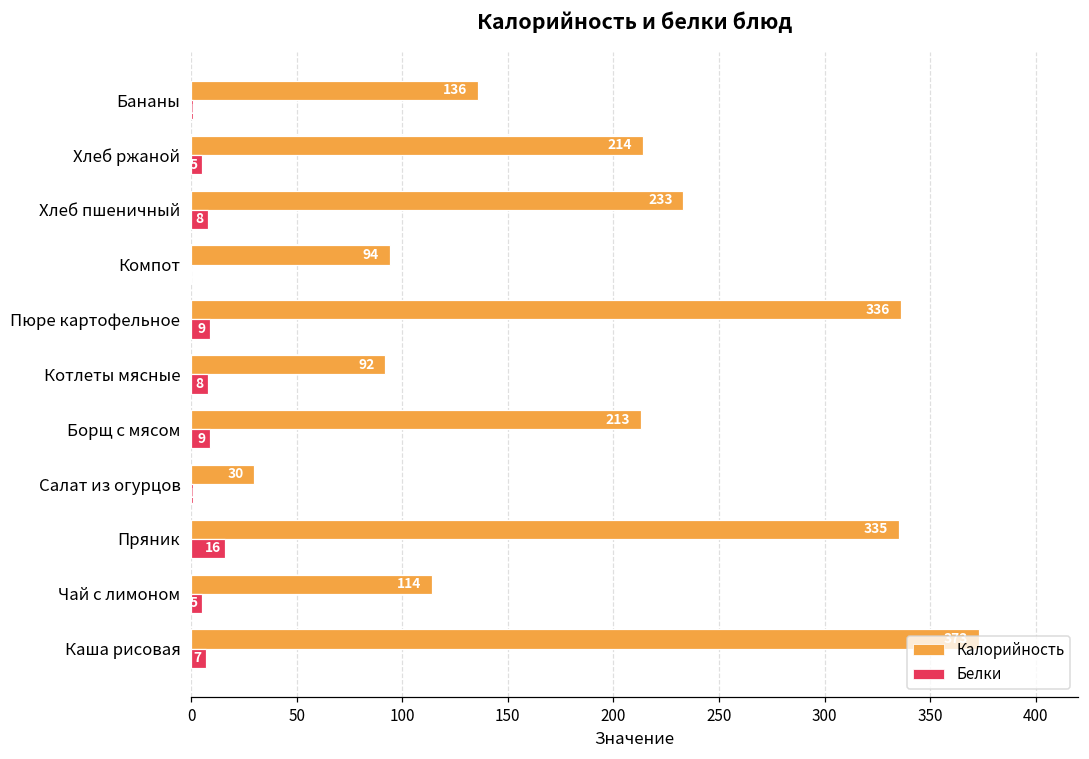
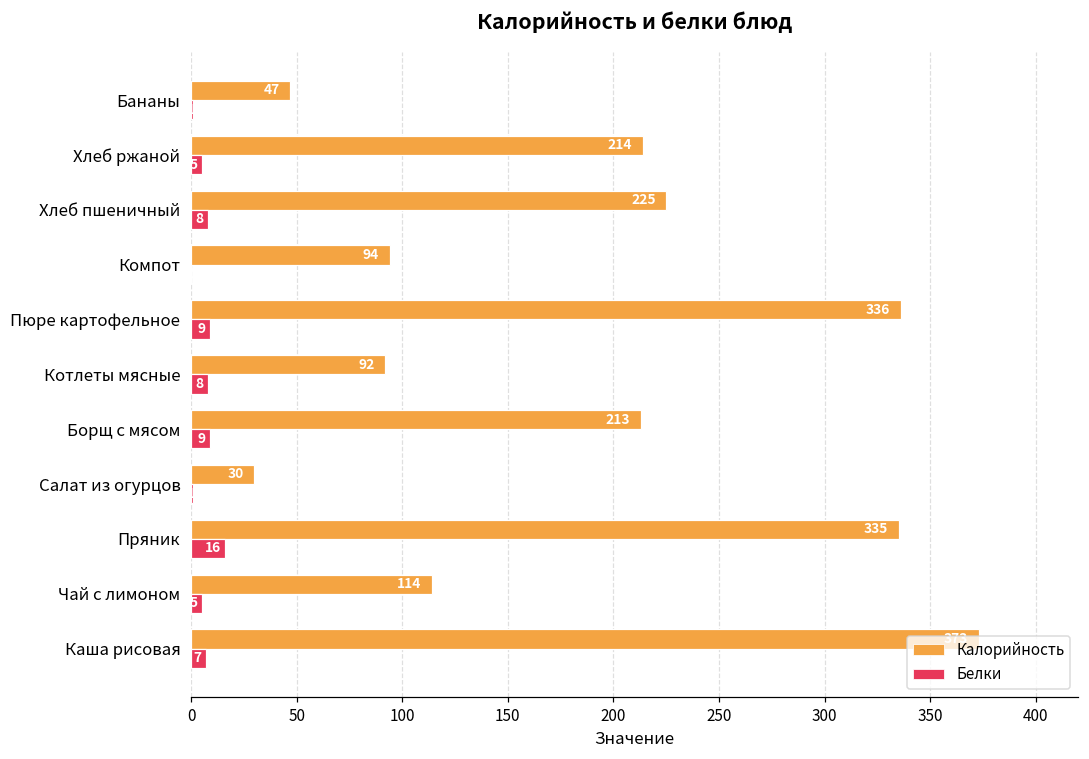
  {
    "Калорийность": {
-     "Бананы": 136,
+     "Бананы": 47,
      "Хлеб ржаной": 214,
-     "Хлеб пшеничный": 233,
+     "Хлеб пшеничный": 225,
      "Компот": 94,
      "Пюре картофельное": 336,
      "Котлеты мясные": 92,
      "Борщ с мясом": 213,
      "Салат из огурцов": 30,
      "Пряник": 335,
      "Чай с лимоном": 114
    },
    "Белки": {
      "Хлеб ржаной": 5,
      "Хлеб пшеничный": 8,
      "Пюре картофельное": 9,
      "Котлеты мясные": 8,
      "Борщ с мясом": 9,
      "Пряник": 16,
      "Чай с лимоном": 5,
      "Каша рисовая": 7
    }
  }
